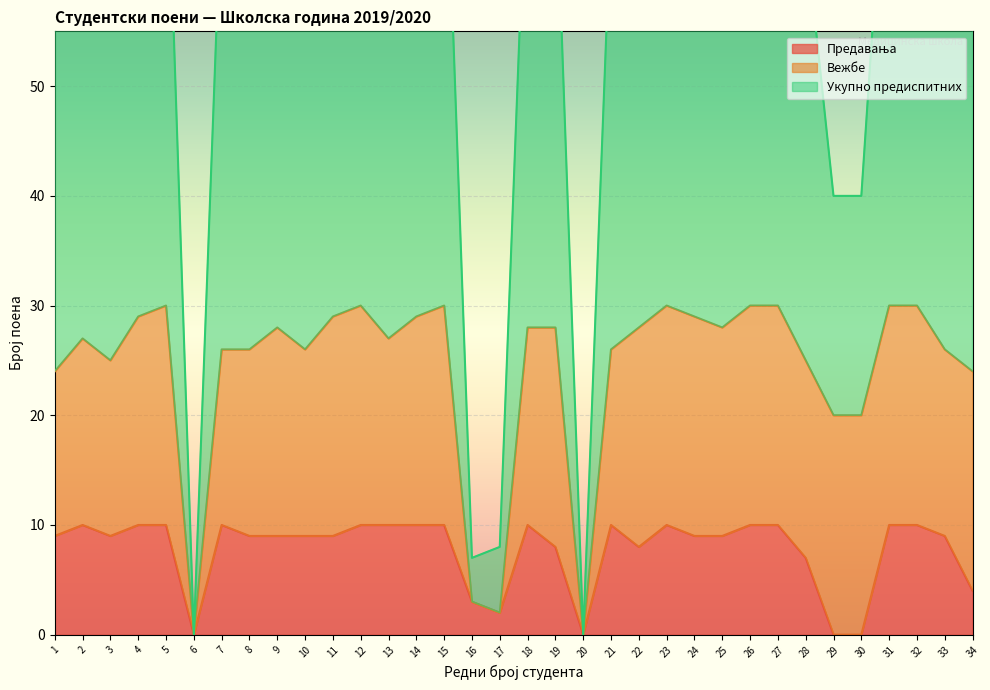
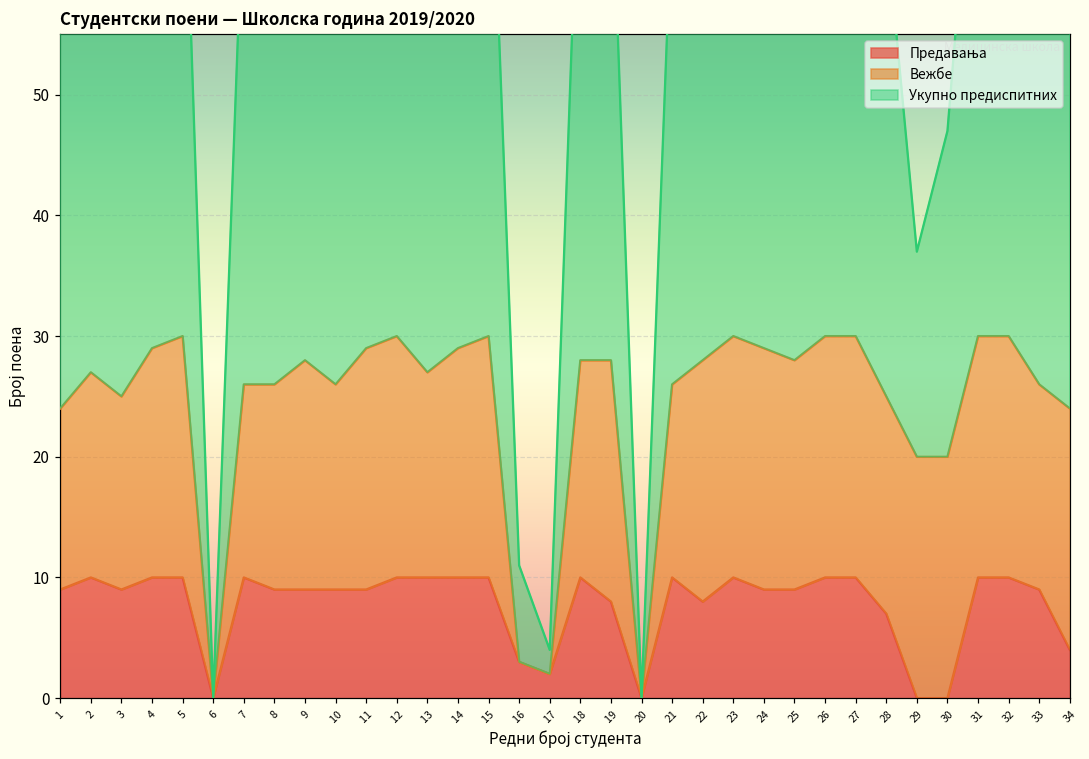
  {
    "Укупно предиспитних": {
-     "16": 4,
-     "17": 6,
-     "29": 20,
-     "30": 20
+     "16": 8,
+     "17": 2,
+     "29": 17,
+     "30": 27
    }
  }
